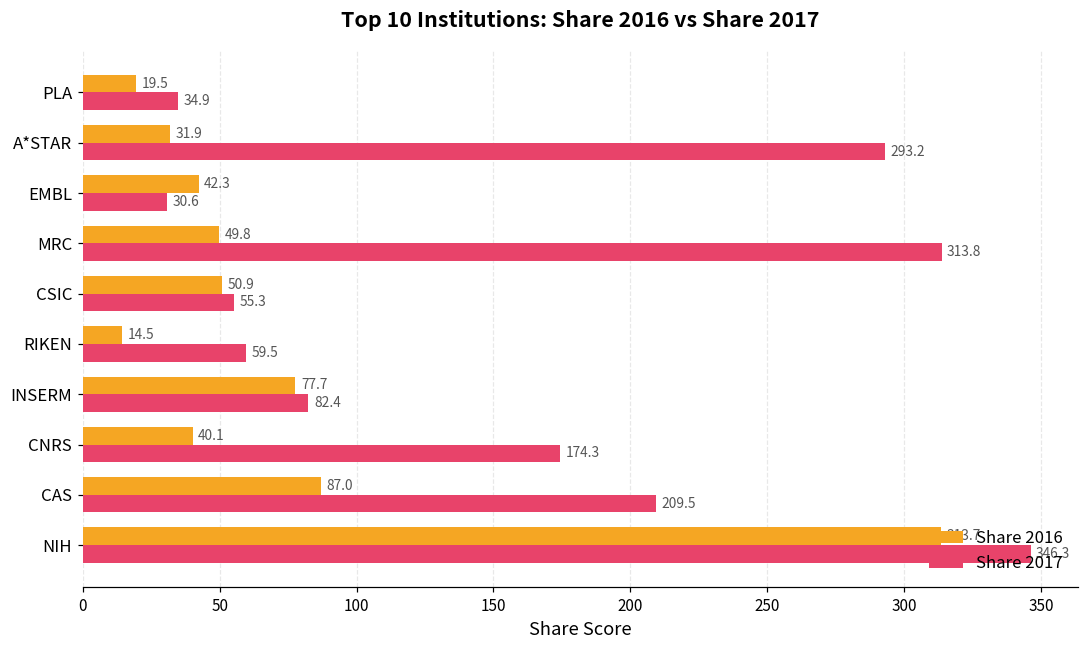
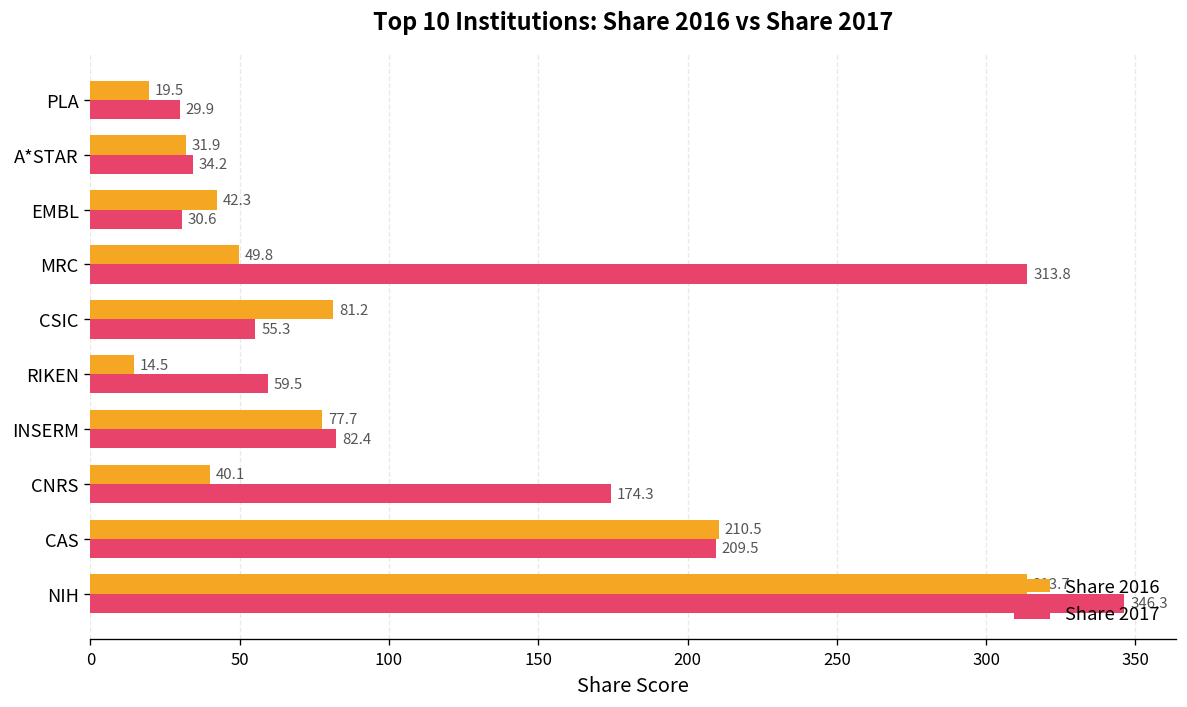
  {
    "Share 2016": {
      "PLA": 19.5,
      "A*STAR": 31.9,
      "EMBL": 42.3,
      "MRC": 49.8,
-     "CSIC": 50.9,
+     "CSIC": 81.2,
      "RIKEN": 14.5,
      "INSERM": 77.7,
      "CNRS": 40.1,
-     "CAS": 87.0,
+     "CAS": 210.5,
      "NIH": 313.7
    },
    "Share 2017": {
-     "PLA": 34.9,
-     "A*STAR": 293.2,
+     "PLA": 29.9,
+     "A*STAR": 34.2,
      "EMBL": 30.6,
      "MRC": 313.8,
      "CSIC": 55.3,
      "RIKEN": 59.5,
      "INSERM": 82.4,
      "CNRS": 174.3,
      "CAS": 209.5,
      "NIH": 346.3
    }
  }
